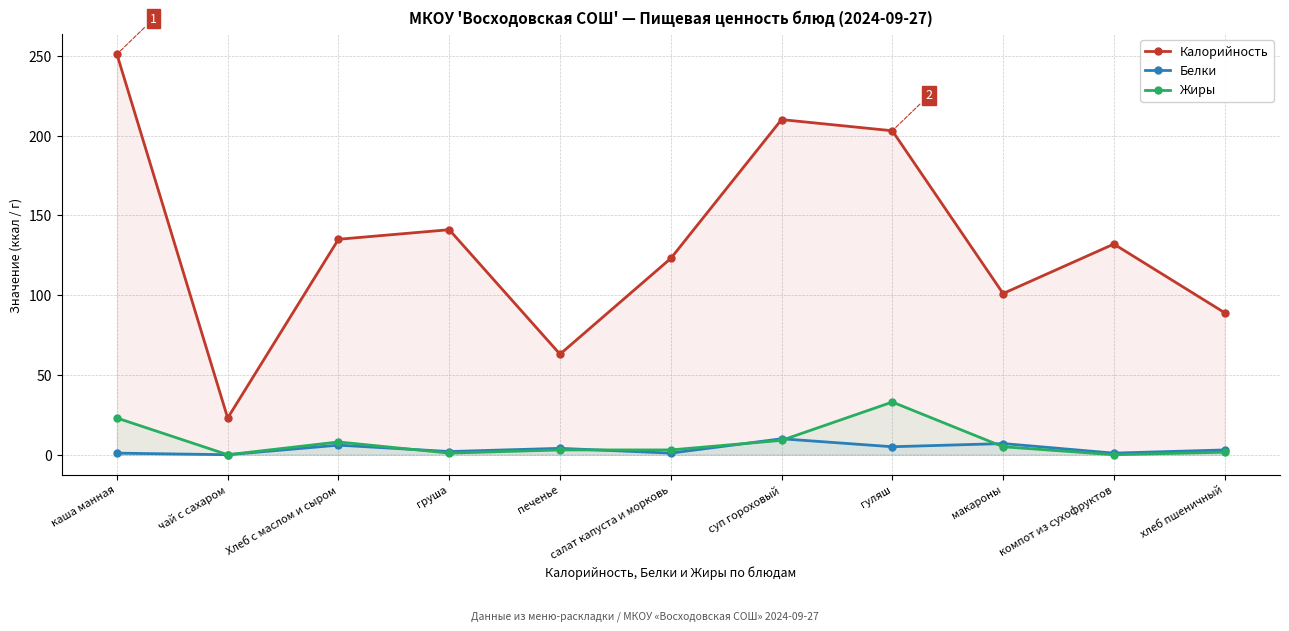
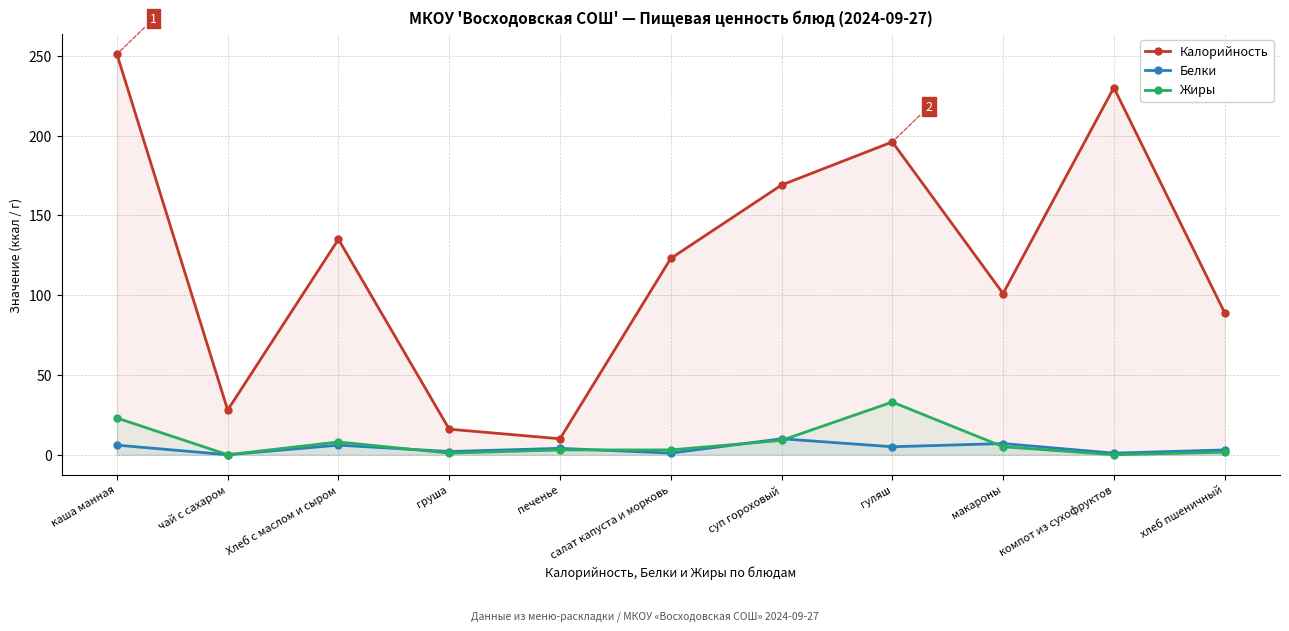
  {
    "Калорийность": {
      "каша манная": 251,
-     "чай с сахаром": 23,
+     "чай с сахаром": 28,
      "Хлеб с маслом и сыром": 135,
-     "груша": 141,
-     "печенье": 63,
+     "груша": 16,
+     "печенье": 10,
      "салат капуста и морковь": 123,
-     "суп гороховый": 210,
-     "гуляш": 203,
+     "суп гороховый": 169,
+     "гуляш": 196,
      "макароны": 101,
-     "компот из сухофруктов": 132,
+     "компот из сухофруктов": 230,
      "хлеб пшеничный": 89
    },
    "Белки": {
-     "каша манная": 1,
+     "каша манная": 6,
      "Хлеб с маслом и сыром": 6,
      "салат капуста и морковь": 1,
      "гуляш": 5,
      "макароны": 7
    },
    "Жиры": {
      "каша манная": 23,
      "Хлеб с маслом и сыром": 8,
      "салат капуста и морковь": 3,
      "гуляш": 33,
      "макароны": 5
    }
  }
